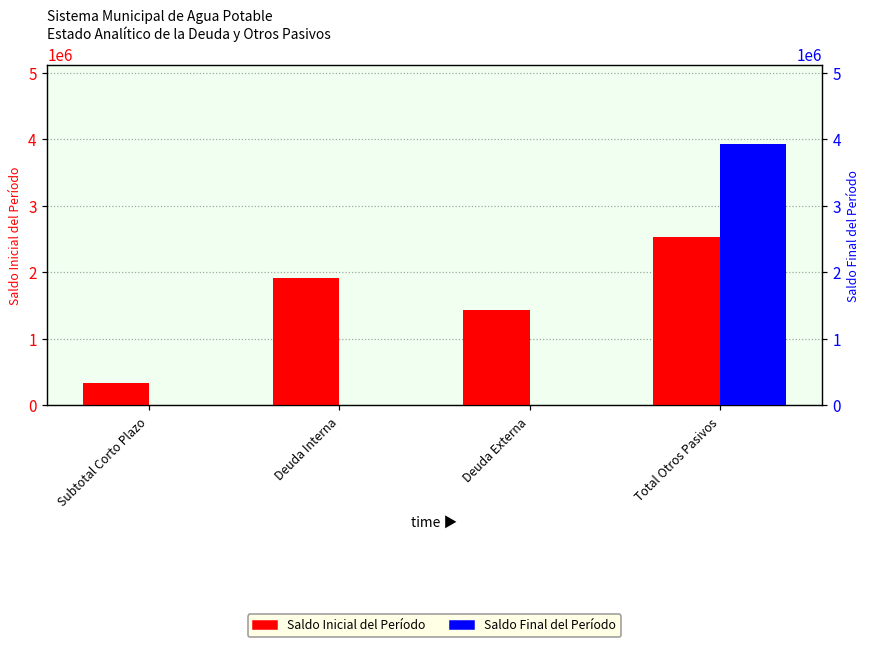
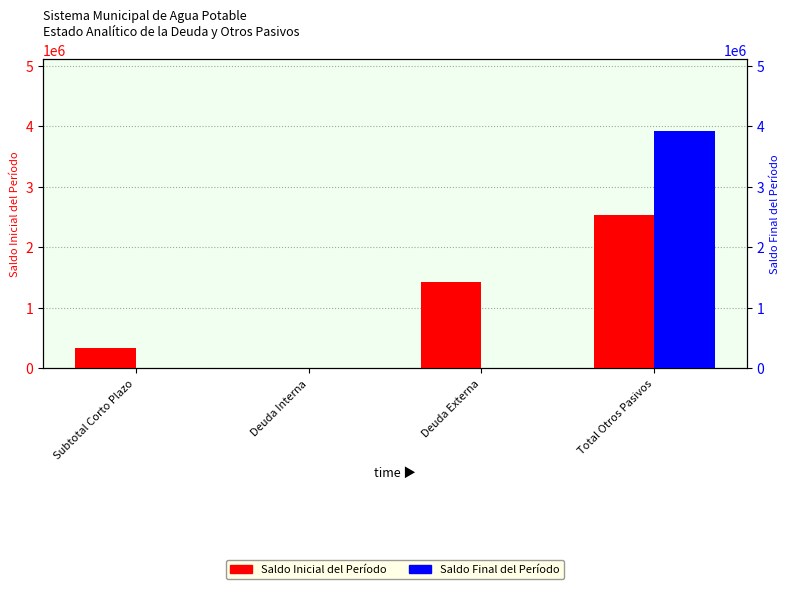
  {
    "Saldo Inicial del Período": {
      "Subtotal Corto Plazo": 300000,
-     "Deuda Interna": 1900000,
+     "Deuda Interna": 0,
      "Deuda Externa": 1400000,
      "Total Otros Pasivos": 2500000
    },
    "Saldo Final del Período": {
      "Subtotal Corto Plazo": 0,
      "Deuda Interna": 0,
      "Deuda Externa": 0,
      "Total Otros Pasivos": 3900000
    }
  }
